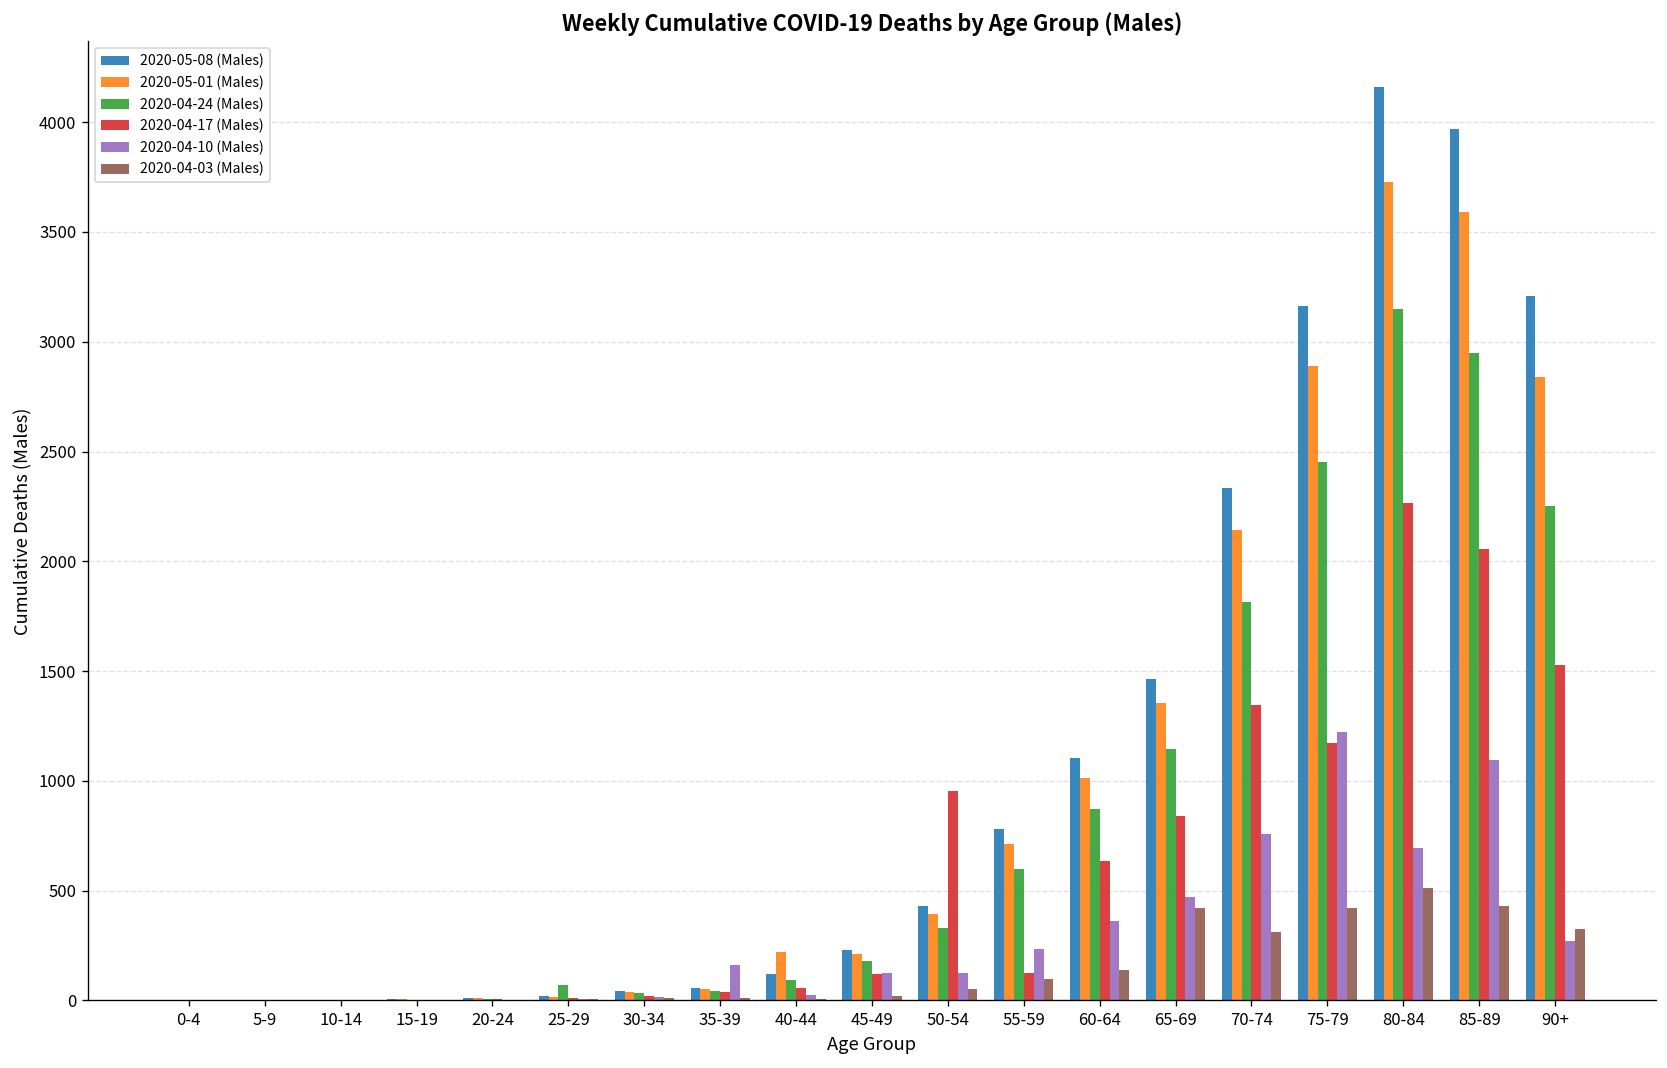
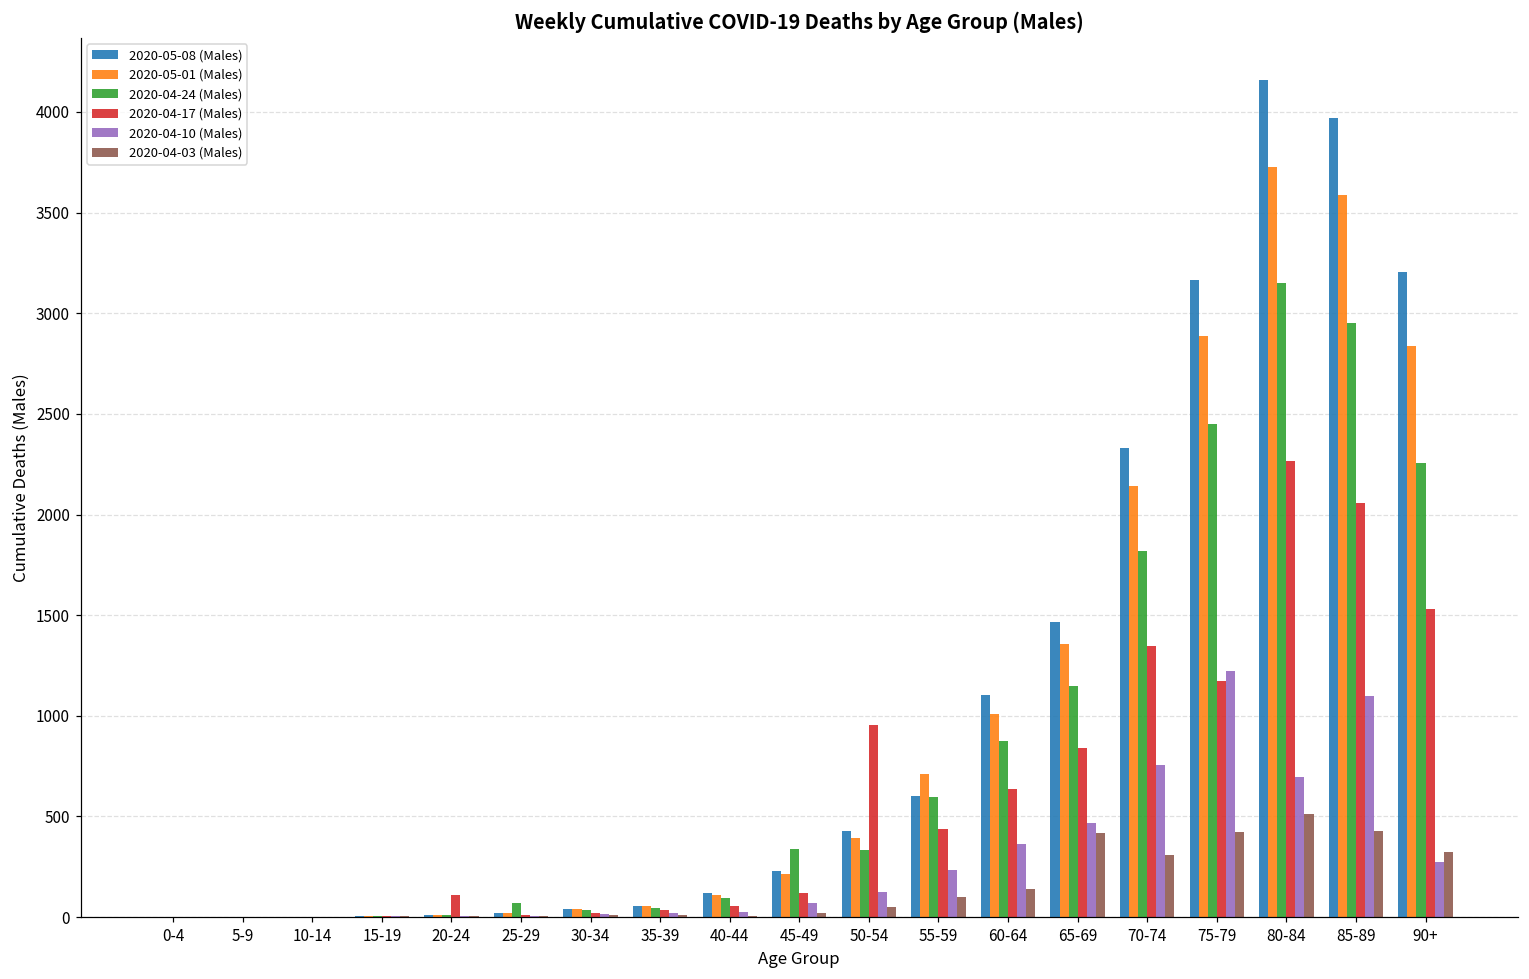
  {
    "2020-05-08 (Males)": {
      "5-9": 0,
      "10-14": 0,
      "25-29": 20,
      "30-34": 40,
      "35-39": 60,
      "40-44": 120,
      "45-49": 230,
      "50-54": 430,
-     "55-59": 780,
+     "55-59": 600,
      "60-64": 1100,
      "65-69": 1470,
      "70-74": 2330,
      "75-79": 3170,
      "80-84": 4160,
      "85-89": 3970,
      "90+": 3210
    },
    "2020-05-01 (Males)": {
      "0-4": 0,
      "5-9": 0,
      "10-14": 0,
      "25-29": 20,
      "30-34": 40,
      "35-39": 50,
-     "40-44": 220,
+     "40-44": 110,
      "45-49": 210,
      "50-54": 390,
      "55-59": 710,
      "60-64": 1010,
      "65-69": 1360,
      "70-74": 2140,
      "75-79": 2890,
      "80-84": 3730,
      "85-89": 3590,
      "90+": 2840
    },
    "2020-04-24 (Males)": {
      "0-4": 0,
      "5-9": 0,
      "10-14": 0,
      "25-29": 70,
      "30-34": 30,
      "35-39": 40,
      "40-44": 100,
-     "45-49": 180,
+     "45-49": 340,
      "50-54": 330,
      "55-59": 600,
      "60-64": 870,
      "65-69": 1150,
      "70-74": 1820,
      "75-79": 2450,
      "80-84": 3150,
      "85-89": 2950,
      "90+": 2250
    },
    "2020-04-17 (Males)": {
      "0-4": 0,
      "5-9": 0,
      "10-14": 0,
-     "20-24": 10,
+     "20-24": 110,
      "30-34": 20,
      "35-39": 40,
      "40-44": 60,
      "45-49": 120,
      "50-54": 950,
-     "55-59": 130,
+     "55-59": 440,
      "60-64": 640,
      "65-69": 840,
      "70-74": 1350,
      "75-79": 1170,
      "80-84": 2270,
      "85-89": 2060,
      "90+": 1530
    },
    "2020-04-10 (Males)": {
      "0-4": 0,
      "5-9": 0,
      "10-14": 0,
      "30-34": 10,
-     "35-39": 160,
+     "35-39": 20,
      "40-44": 30,
-     "45-49": 130,
+     "45-49": 70,
      "50-54": 130,
      "55-59": 230,
      "60-64": 360,
      "65-69": 470,
      "70-74": 760,
      "75-79": 1220,
      "80-84": 700,
      "85-89": 1100,
      "90+": 270
    },
    "2020-04-03 (Males)": {
      "0-4": 0,
      "5-9": 0,
      "10-14": 0,
      "45-49": 20,
      "50-54": 50,
      "55-59": 100,
      "60-64": 140,
      "65-69": 420,
      "70-74": 310,
      "75-79": 420,
      "80-84": 510,
      "85-89": 430,
      "90+": 330
    }
  }
